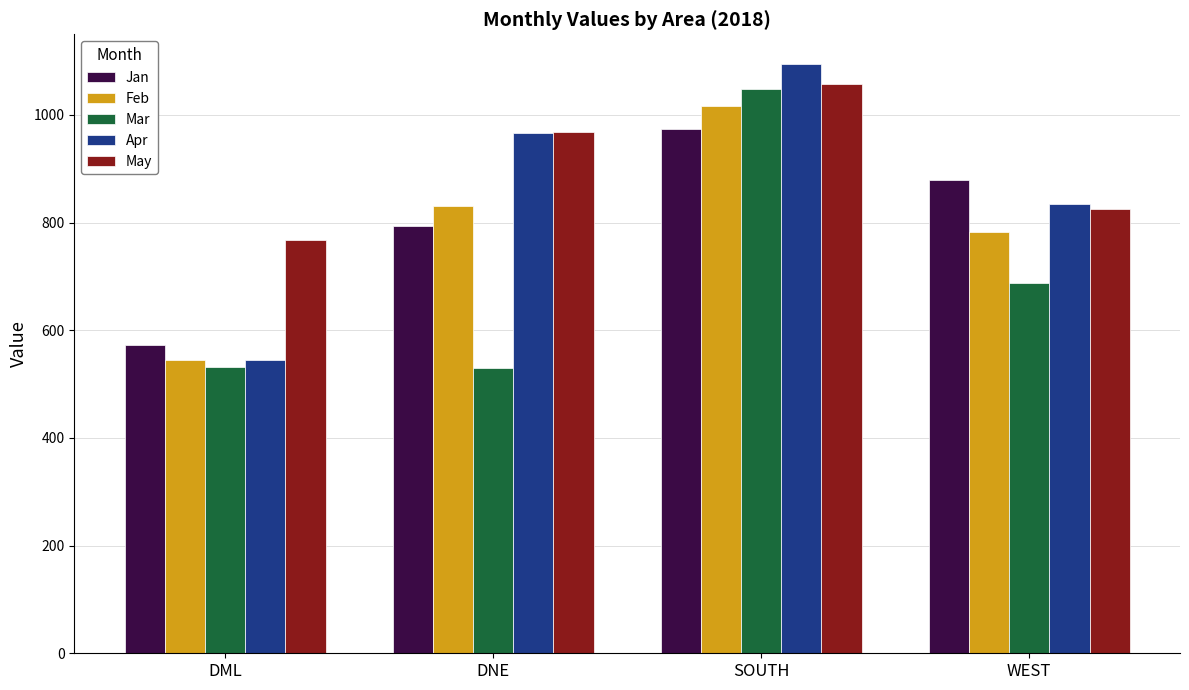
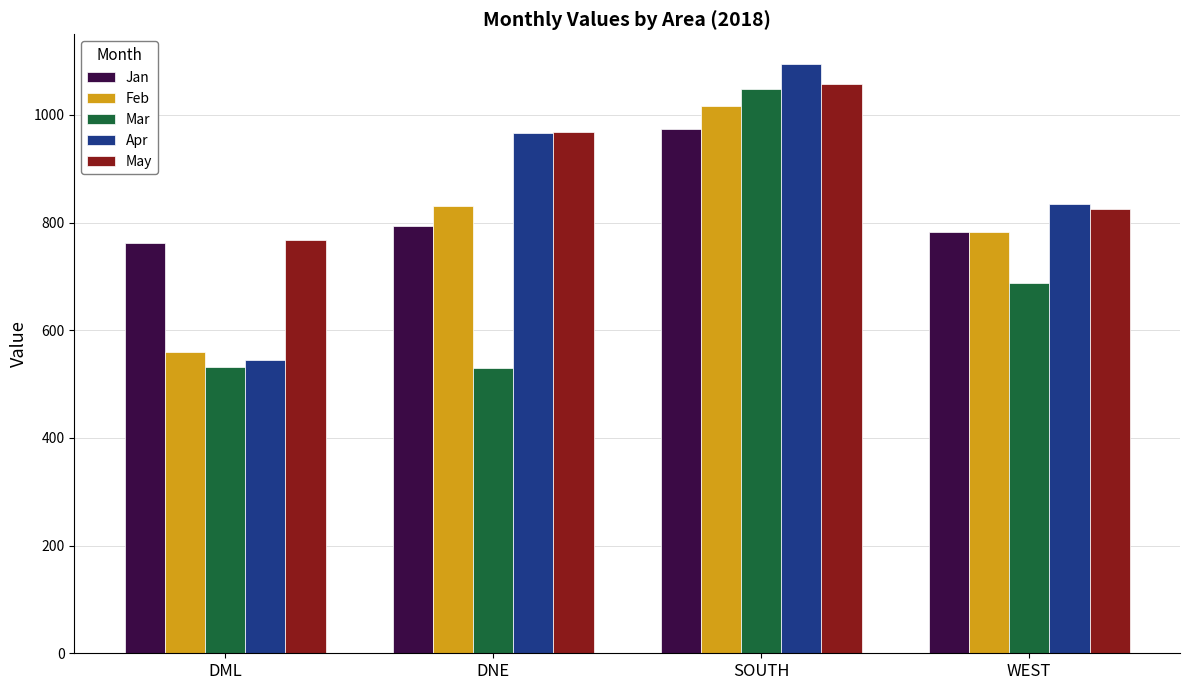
  {
    "Jan": {
-     "DML": 570,
+     "DML": 760,
      "DNE": 790,
      "SOUTH": 970,
-     "WEST": 880
+     "WEST": 780
    },
    "Feb": {
-     "DML": 540,
+     "DML": 560,
      "DNE": 830,
      "SOUTH": 1020,
      "WEST": 780
    },
    "Mar": {
      "DML": 530,
      "DNE": 530,
      "SOUTH": 1050,
      "WEST": 690
    },
    "Apr": {
      "DML": 540,
      "DNE": 970,
      "SOUTH": 1100,
      "WEST": 830
    },
    "May": {
      "DML": 770,
      "DNE": 970,
      "SOUTH": 1060,
      "WEST": 830
    }
  }
